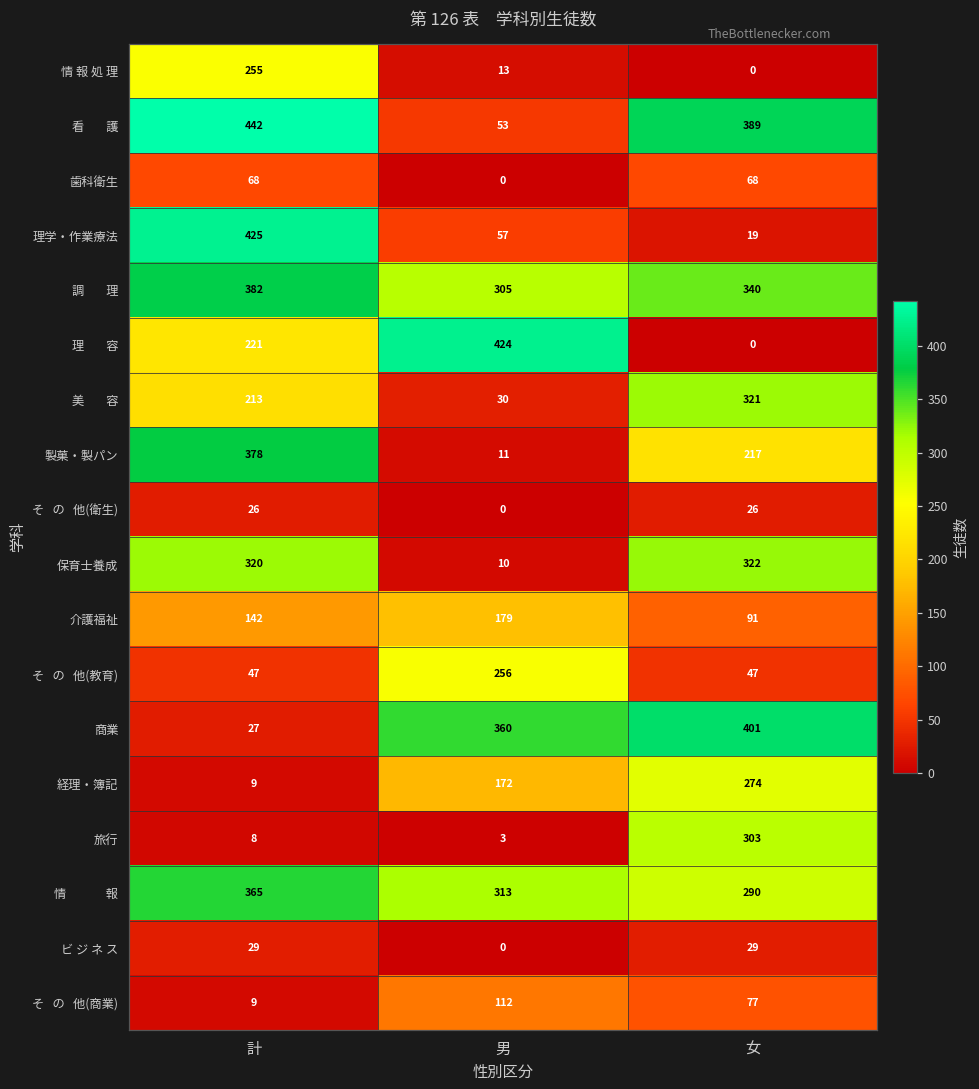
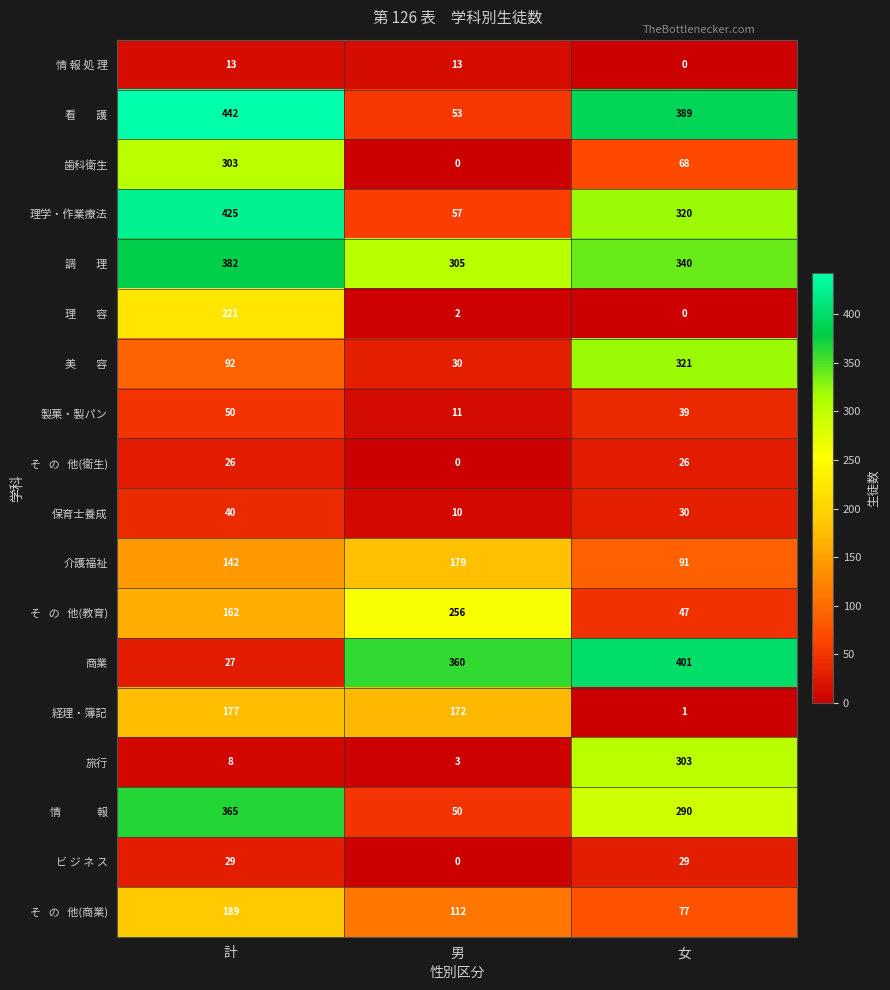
  {
    "情 報 処 理": {
-     "計": 255,
+     "計": 13,
      "男": 13,
      "女": 0
    },
    "看 護": {
      "計": 442,
      "男": 53,
      "女": 389
    },
    "歯科衛生": {
-     "計": 68,
+     "計": 303,
      "男": 0,
      "女": 68
    },
    "理学・作業療法": {
      "計": 425,
      "男": 57,
-     "女": 19
+     "女": 320
    },
    "調 理": {
      "計": 382,
      "男": 305,
      "女": 340
    },
    "理 容": {
      "計": 221,
-     "男": 424,
+     "男": 2,
      "女": 0
    },
    "美 容": {
-     "計": 213,
+     "計": 92,
      "男": 30,
      "女": 321
    },
    "製菓・製パン": {
-     "計": 378,
+     "計": 50,
      "男": 11,
-     "女": 217
+     "女": 39
    },
    "そ の 他(衛生)": {
      "計": 26,
      "男": 0,
      "女": 26
    },
    "保育士養成": {
-     "計": 320,
+     "計": 40,
      "男": 10,
-     "女": 322
+     "女": 30
    },
    "介護福祉": {
      "計": 142,
      "男": 179,
      "女": 91
    },
    "そ の 他(教育)": {
-     "計": 47,
+     "計": 162,
      "男": 256,
      "女": 47
    },
    "商業": {
      "計": 27,
      "男": 360,
      "女": 401
    },
    "経理・簿記": {
-     "計": 9,
+     "計": 177,
      "男": 172,
-     "女": 274
+     "女": 1
    },
    "旅行": {
      "計": 8,
      "男": 3,
      "女": 303
    },
    "情 報": {
      "計": 365,
-     "男": 313,
+     "男": 50,
      "女": 290
    },
    "ビ ジ ネ ス": {
      "計": 29,
      "男": 0,
      "女": 29
    },
    "そ の 他(商業)": {
-     "計": 9,
+     "計": 189,
      "男": 112,
      "女": 77
    }
  }
